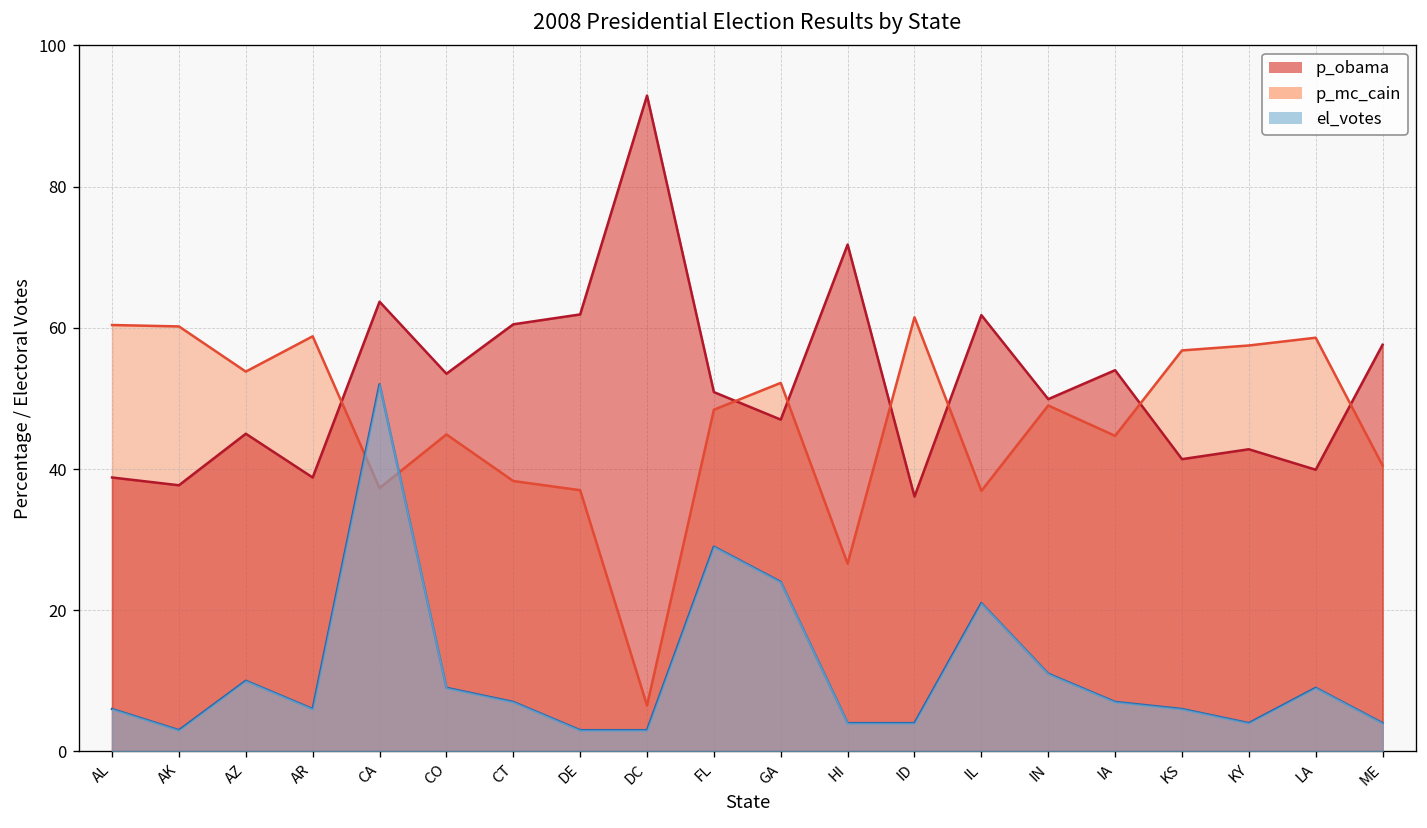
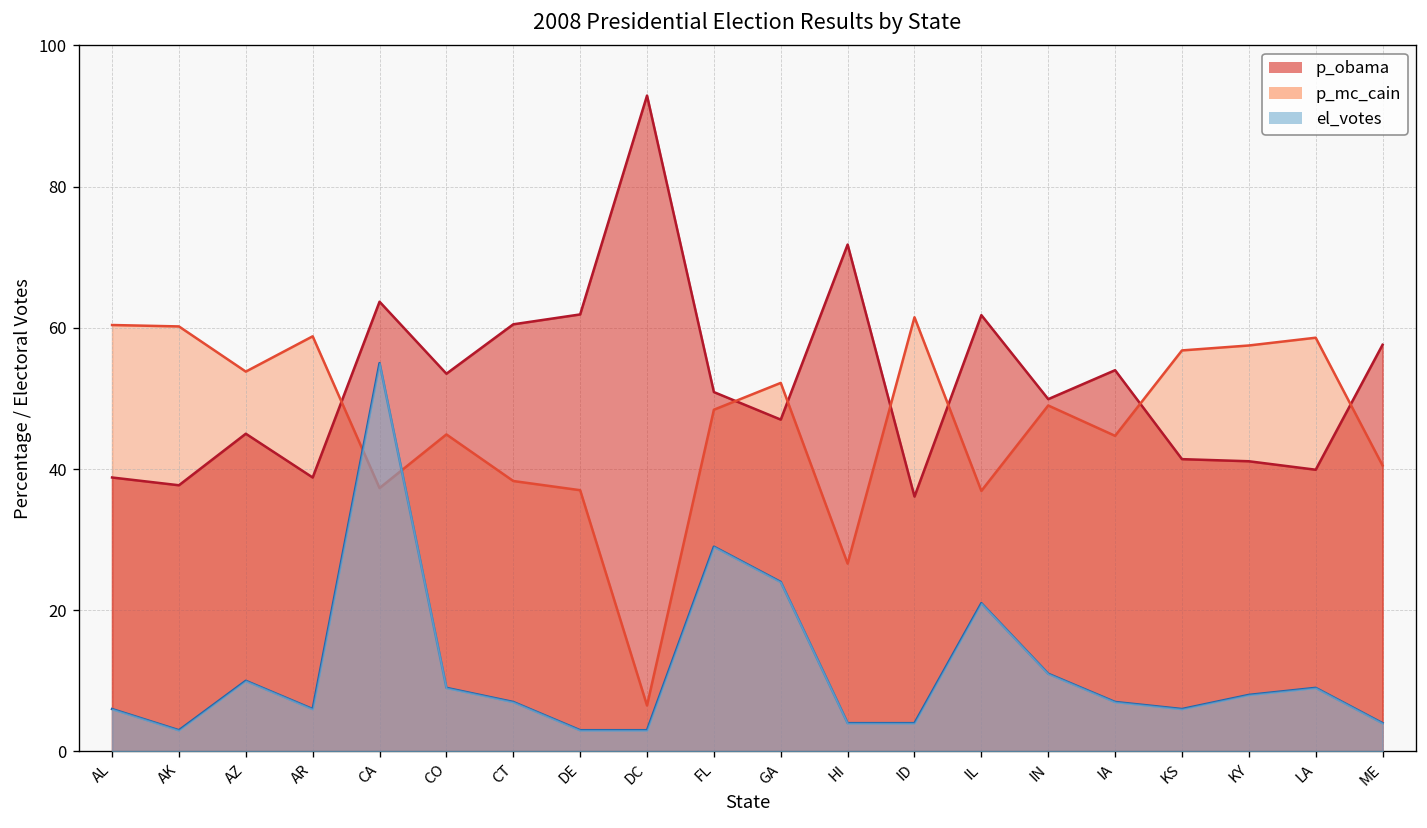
  {
    "p_obama": {
      "AL": 39,
      "AK": 38,
      "AZ": 45,
      "AR": 39,
      "CA": 64,
      "CO": 54,
      "CT": 61,
      "DE": 62,
      "DC": 93,
      "FL": 51,
      "GA": 47,
      "HI": 72,
      "ID": 36,
      "IL": 62,
      "IN": 50,
      "IA": 54,
      "KS": 41,
-     "KY": 43,
+     "KY": 41,
      "LA": 40,
      "ME": 58
    },
    "p_mc_cain": {
      "AL": 60,
      "AK": 60,
      "AZ": 54,
      "AR": 59,
      "CA": 37,
      "CO": 45,
      "CT": 38,
      "DE": 37,
      "DC": 7,
      "FL": 48,
      "GA": 52,
      "HI": 27,
      "ID": 62,
      "IL": 37,
      "IN": 49,
      "IA": 45,
      "KS": 57,
      "KY": 58,
      "LA": 59,
      "ME": 41
    },
    "el_votes": {
      "AL": 6,
      "AK": 3,
      "AZ": 10,
      "AR": 6,
-     "CA": 52,
+     "CA": 55,
      "CO": 9,
      "CT": 7,
      "DE": 3,
      "DC": 3,
      "FL": 29,
      "GA": 24,
      "HI": 4,
      "ID": 4,
      "IL": 21,
      "IN": 11,
      "IA": 7,
      "KS": 6,
-     "KY": 4,
+     "KY": 8,
      "LA": 9,
      "ME": 4
    }
  }
